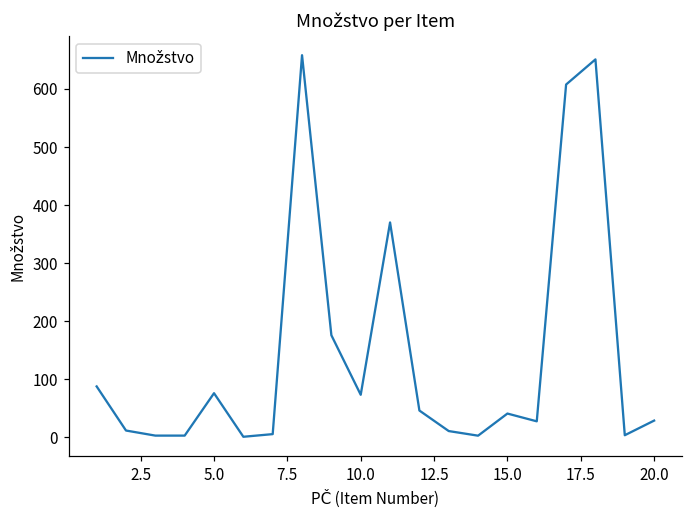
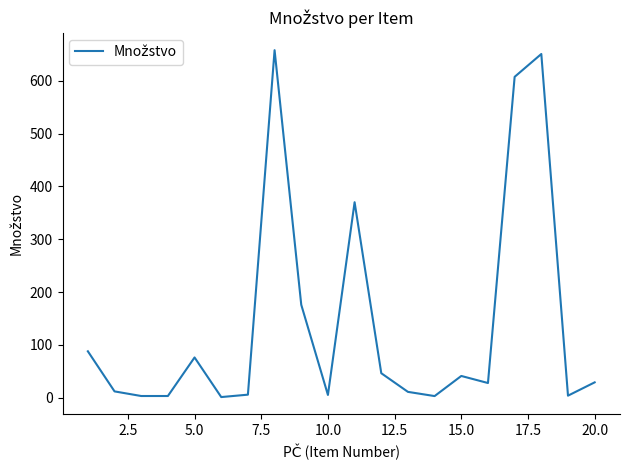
  {
    "5.0": 80,
-   "10.0": 70,
+   "10.0": 10,
    "15.0": 40,
    "20.0": 30
  }
